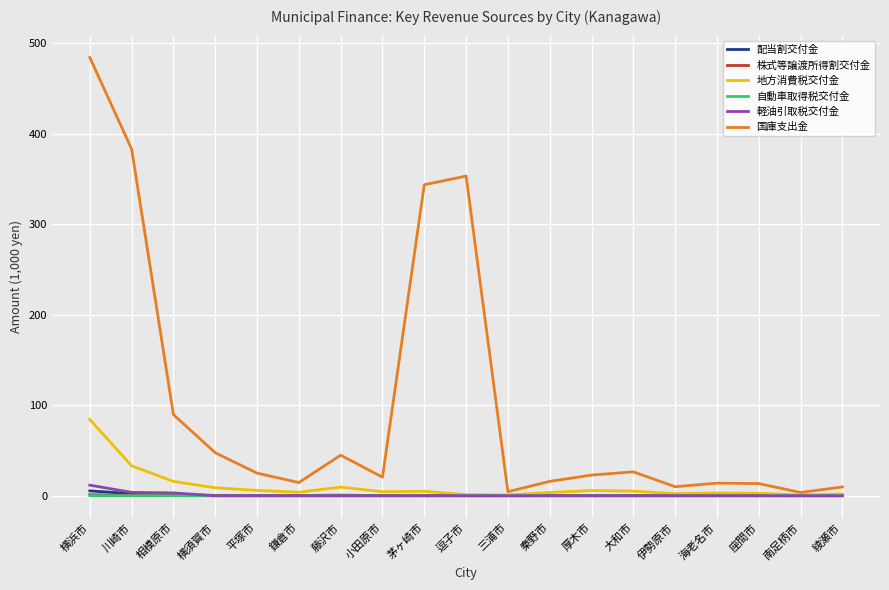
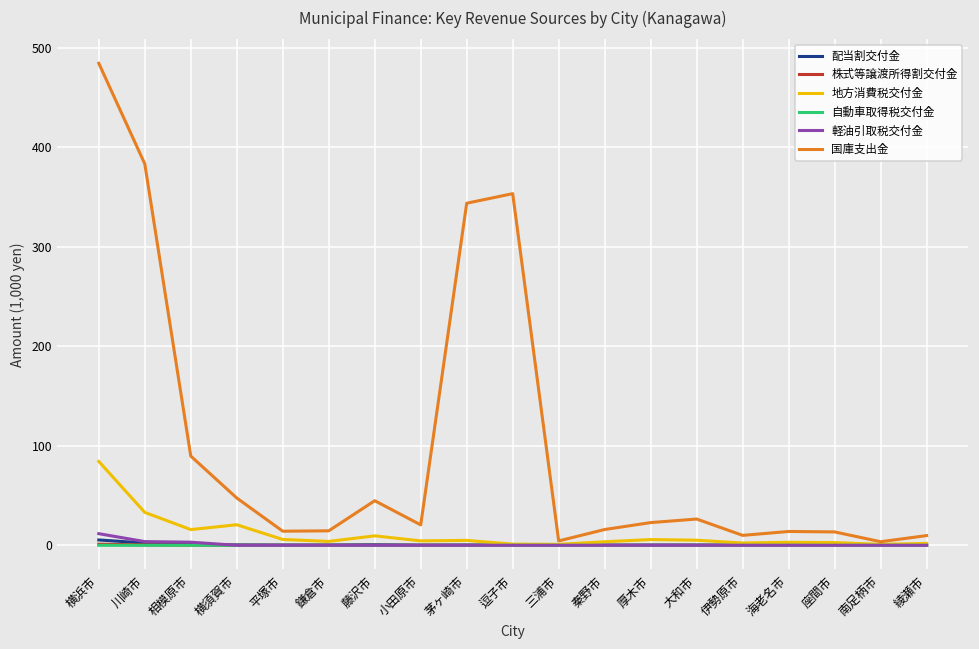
  {
    "配当割交付金": {
      "横浜市": 10
    },
    "地方消費税交付金": {
      "横浜市": 80,
      "川崎市": 30,
      "相模原市": 20,
-     "横須賀市": 10,
+     "横須賀市": 20,
      "平塚市": 10,
      "鎌倉市": 0,
      "藤沢市": 10,
      "小田原市": 0,
      "茅ヶ崎市": 0,
      "秦野市": 0,
      "厚木市": 10,
      "大和市": 10,
      "海老名市": 0
    },
    "軽油引取税交付金": {
      "横浜市": 10
    },
    "国庫支出金": {
      "横浜市": 480,
      "川崎市": 380,
      "相模原市": 90,
      "横須賀市": 50,
-     "平塚市": 20,
+     "平塚市": 10,
      "鎌倉市": 10,
      "藤沢市": 40,
      "小田原市": 20,
      "茅ヶ崎市": 340,
      "逗子市": 350,
      "三浦市": 0,
      "秦野市": 20,
      "厚木市": 20,
      "大和市": 30,
      "伊勢原市": 10,
      "海老名市": 10,
      "座間市": 10,
      "綾瀬市": 10
    }
  }
